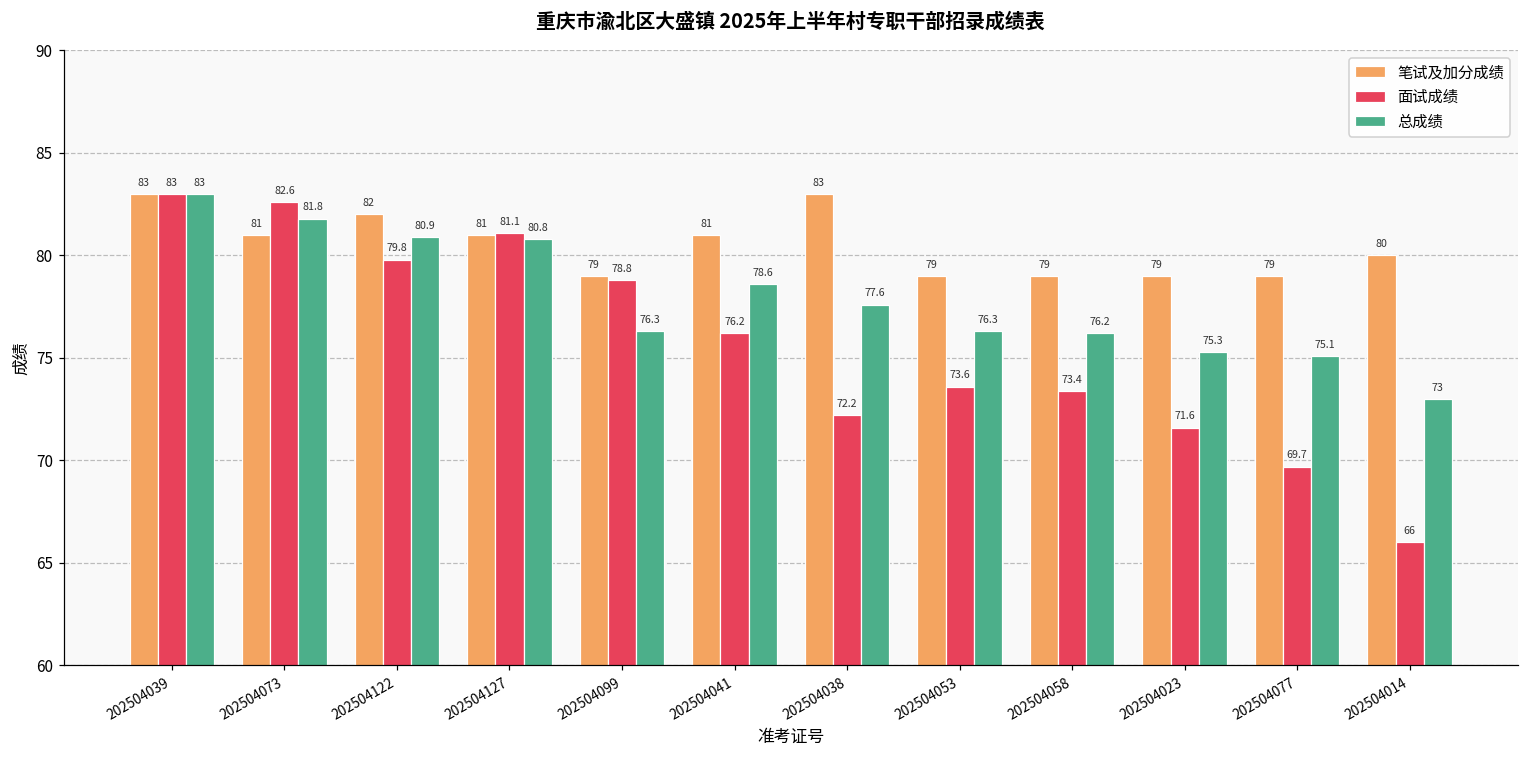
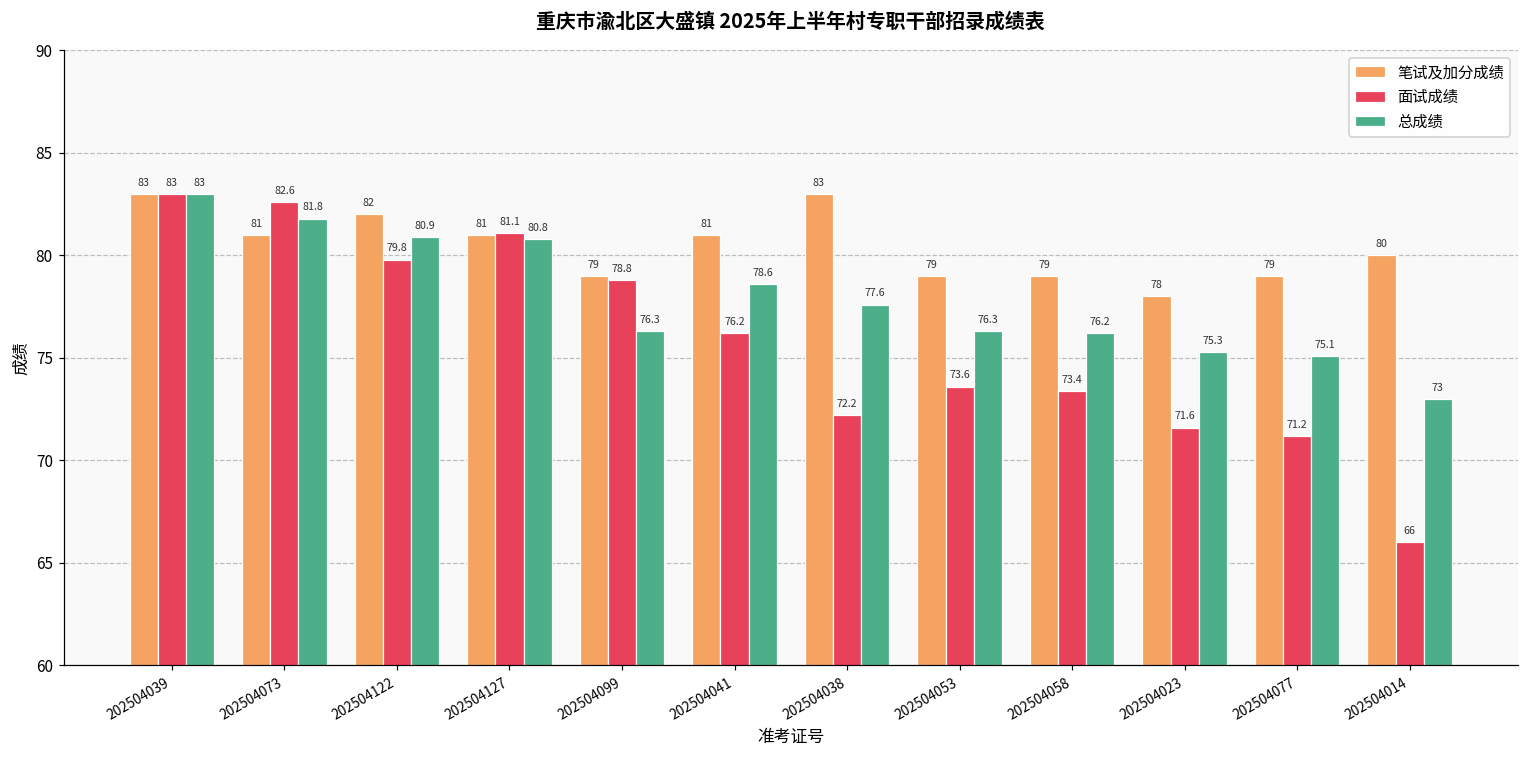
  {
    "笔试及加分成绩": {
      "202504039": 83,
      "202504073": 81,
      "202504122": 82,
      "202504127": 81,
      "202504099": 79,
      "202504041": 81,
      "202504038": 83,
      "202504053": 79,
      "202504058": 79,
-     "202504023": 79,
+     "202504023": 78,
      "202504077": 79,
      "202504014": 80
    },
    "面试成绩": {
      "202504039": 83,
      "202504073": 82.6,
      "202504122": 79.8,
      "202504127": 81.1,
      "202504099": 78.8,
      "202504041": 76.2,
      "202504038": 72.2,
      "202504053": 73.6,
      "202504058": 73.4,
      "202504023": 71.6,
-     "202504077": 69.7,
+     "202504077": 71.2,
      "202504014": 66
    },
    "总成绩": {
      "202504039": 83,
      "202504073": 81.8,
      "202504122": 80.9,
      "202504127": 80.8,
      "202504099": 76.3,
      "202504041": 78.6,
      "202504038": 77.6,
      "202504053": 76.3,
      "202504058": 76.2,
      "202504023": 75.3,
      "202504077": 75.1,
      "202504014": 73
    }
  }
